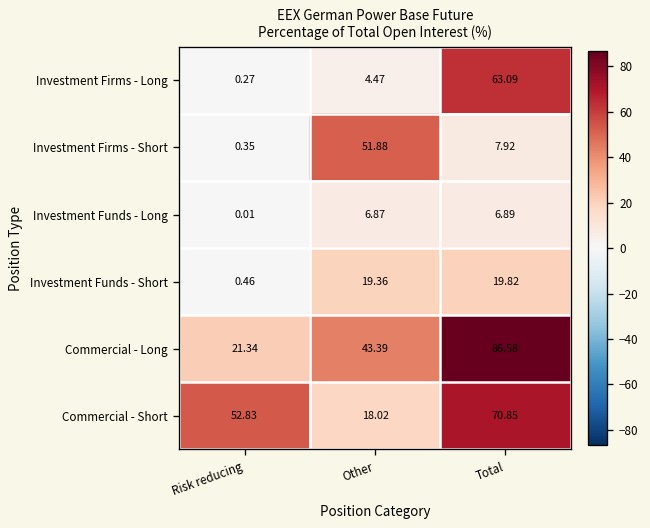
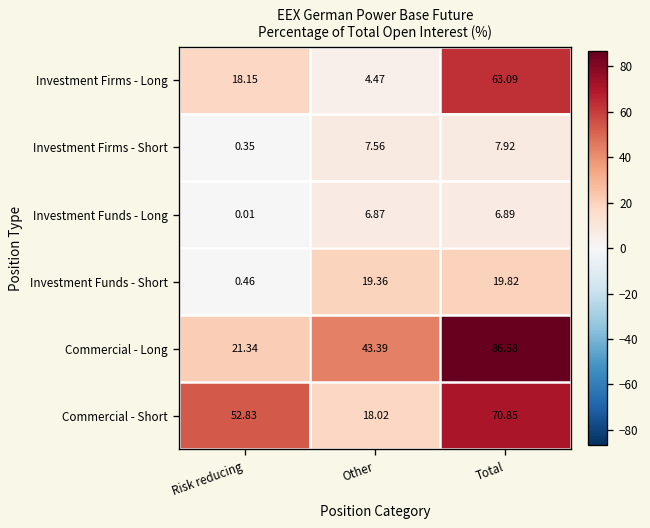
  {
    "Investment Firms - Long": {
-     "Risk reducing": 0.27,
+     "Risk reducing": 18.15,
      "Other": 4.47,
      "Total": 63.09
    },
    "Investment Firms - Short": {
      "Risk reducing": 0.35,
-     "Other": 51.88,
+     "Other": 7.56,
      "Total": 7.92
    },
    "Investment Funds - Long": {
      "Risk reducing": 0.01,
      "Other": 6.87,
      "Total": 6.89
    },
    "Investment Funds - Short": {
      "Risk reducing": 0.46,
      "Other": 19.36,
      "Total": 19.82
    },
    "Commercial - Long": {
      "Risk reducing": 21.34,
      "Other": 43.39,
      "Total": 86.58
    },
    "Commercial - Short": {
      "Risk reducing": 52.83,
      "Other": 18.02,
      "Total": 70.85
    }
  }
